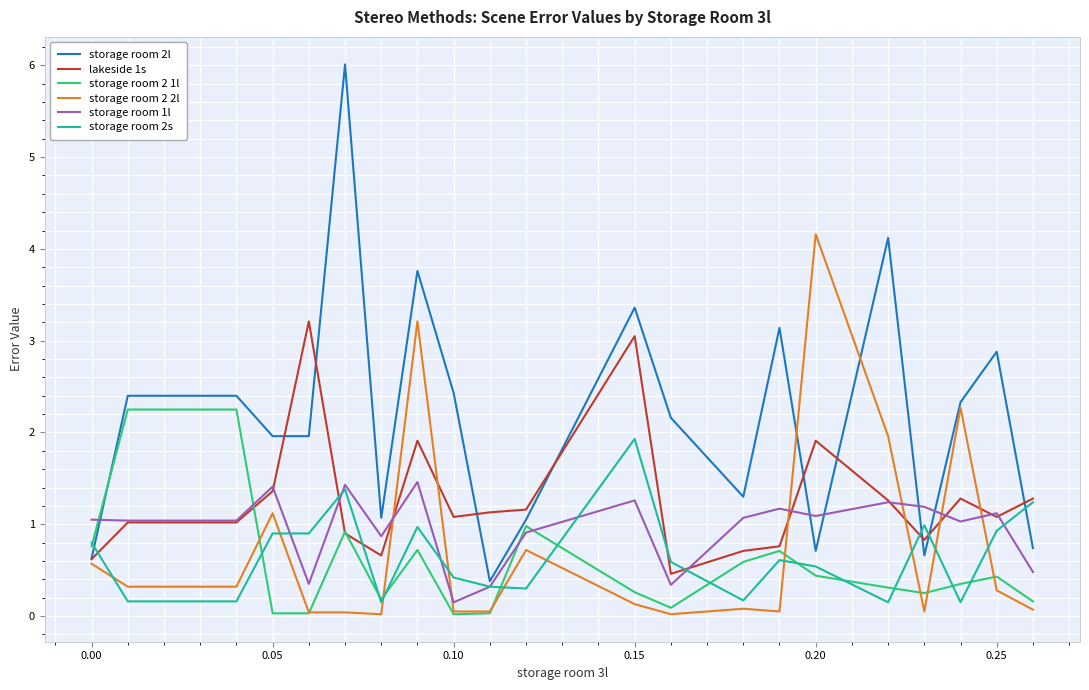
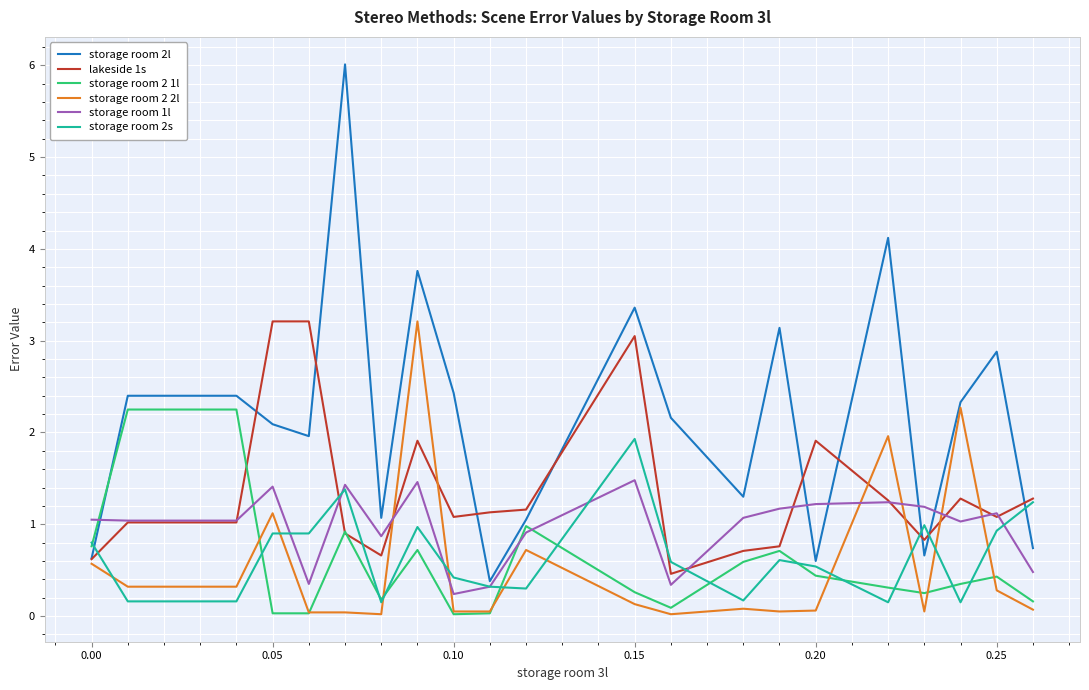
  {
    "storage room 2l": {
-     "0.05": 2.0,
+     "0.05": 2.1,
      "0.10": 2.4,
      "0.15": 3.4,
-     "0.20": 0.7,
+     "0.20": 0.6,
      "0.25": 2.9
    },
    "lakeside 1s": {
-     "0.05": 1.4,
+     "0.05": 3.2,
      "0.10": 1.1,
      "0.15": 3.1,
      "0.20": 1.9,
      "0.25": 1.1
    },
    "storage room 2 2l": {
      "0.00": 0.6,
      "0.05": 1.1,
      "0.10": 0.1,
      "0.15": 0.1,
-     "0.20": 4.2,
+     "0.20": 0.1,
      "0.25": 0.3
    },
    "storage room 1l": {
      "0.00": 1.1,
      "0.05": 1.4,
-     "0.10": 0.15,
-     "0.15": 1.3,
-     "0.20": 1.1,
+     "0.10": 0.24,
+     "0.15": 1.5,
+     "0.20": 1.2,
      "0.25": 1.1
    }
  }
